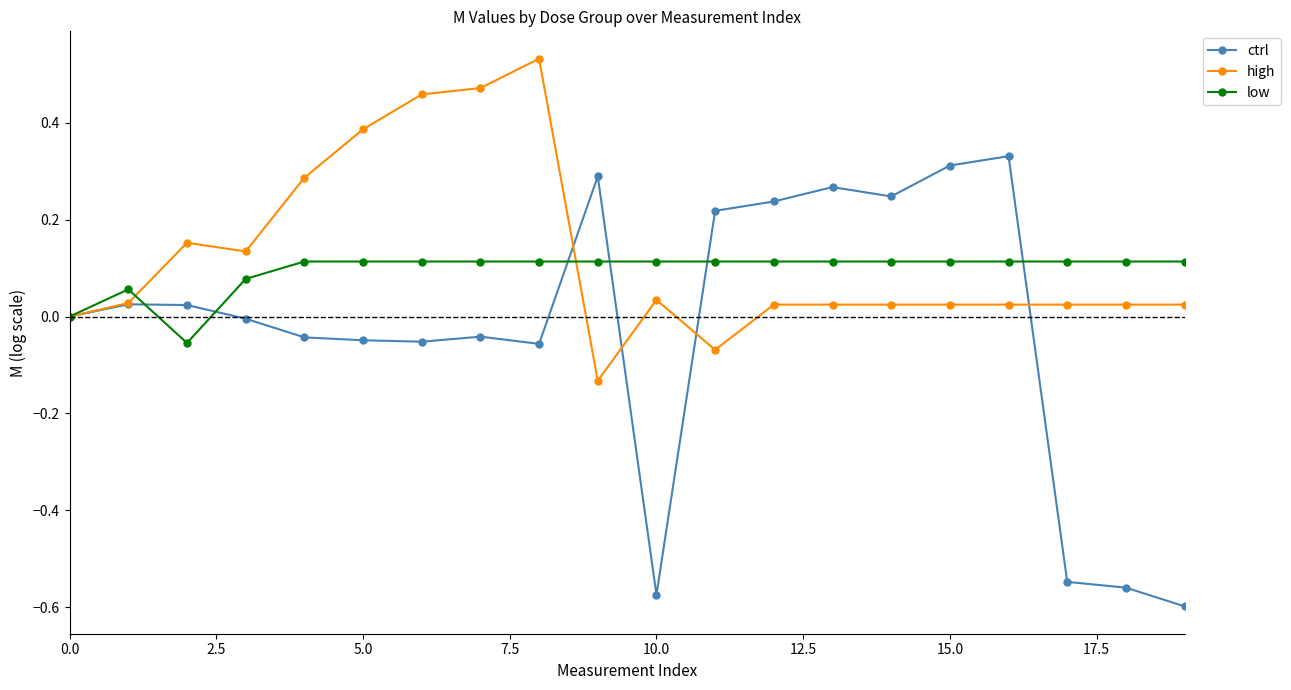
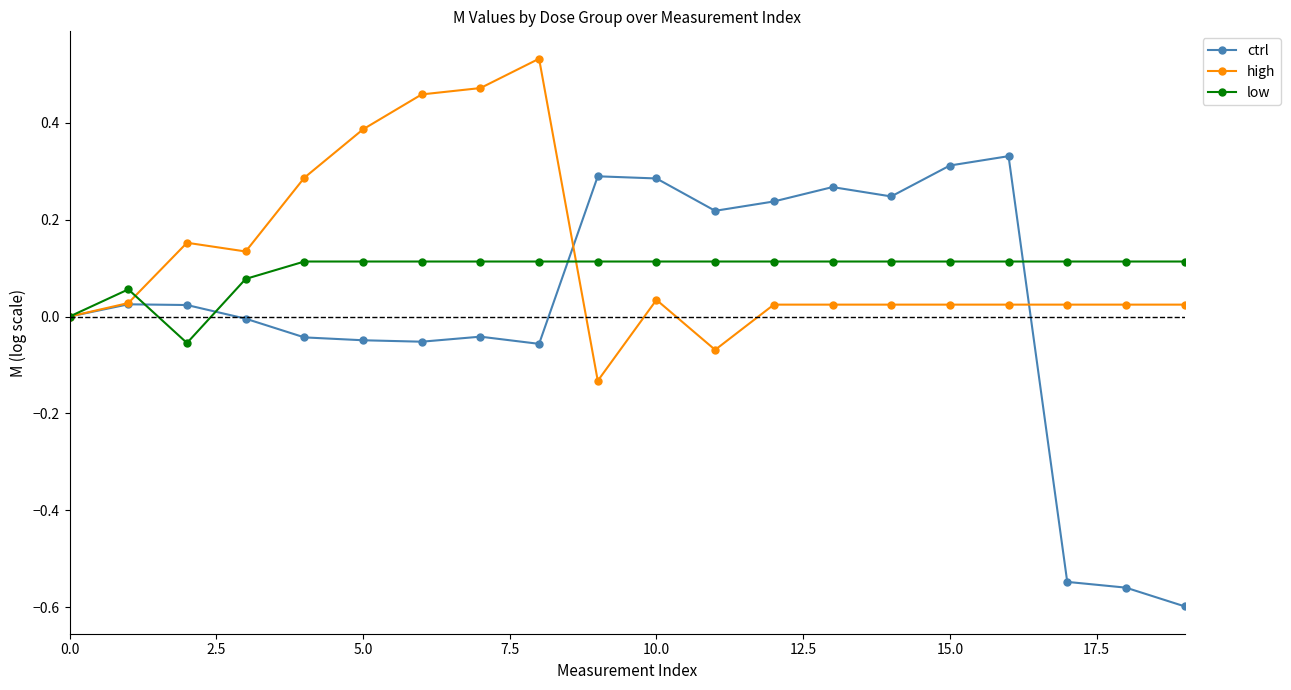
  {
    "ctrl": {
      "5.0": -0.05,
-     "10.0": -0.57,
+     "10.0": 0.28,
      "15.0": 0.31
    },
    "high": {
      "5.0": 0.39,
      "10.0": 0.03,
      "15.0": 0.02
    },
    "low": {
      "5.0": 0.11,
      "10.0": 0.11,
      "15.0": 0.11
    }
  }
